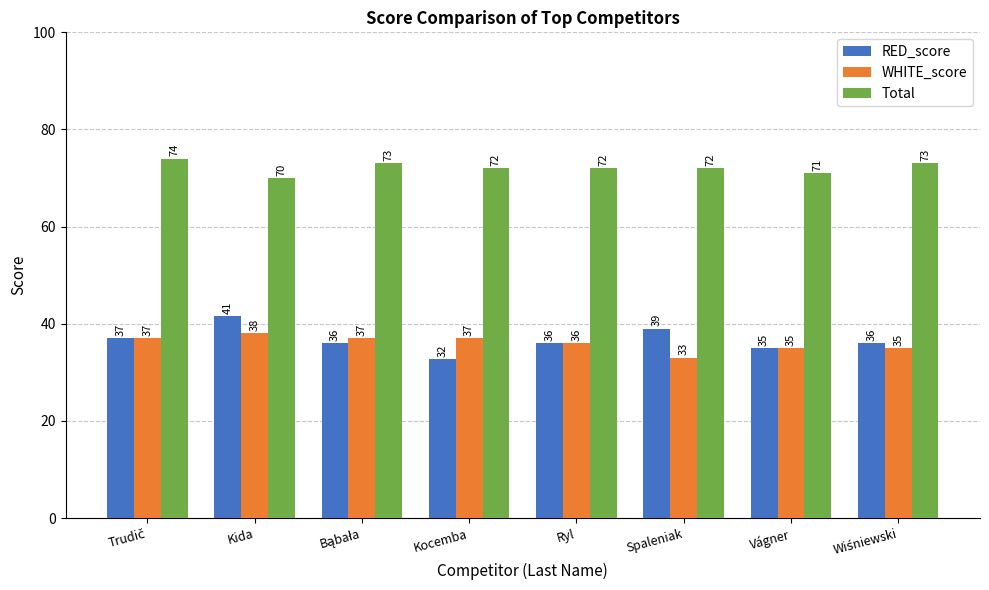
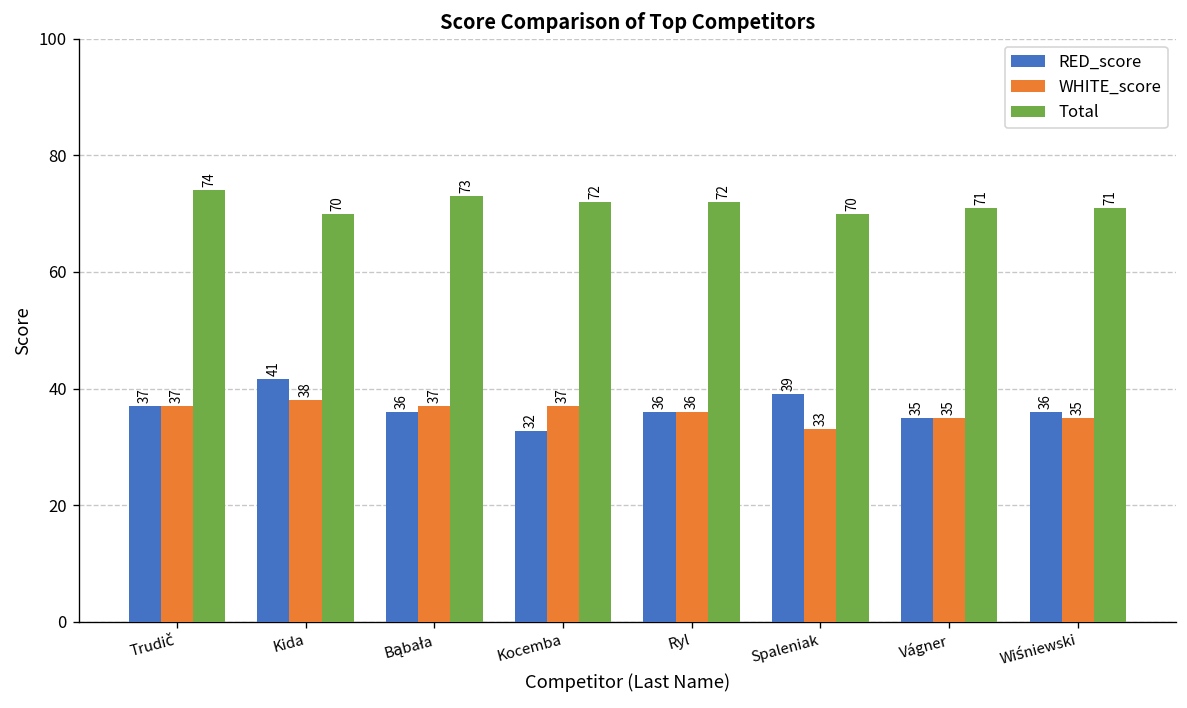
  {
    "RED_score": {
      "Trudič": 37,
      "Bąbała": 36,
      "Ryl": 36,
      "Spaleniak": 39,
      "Vágner": 35,
      "Wiśniewski": 36
    },
    "WHITE_score": {
      "Trudič": 37,
      "Kida": 38,
      "Bąbała": 37,
      "Kocemba": 37,
      "Ryl": 36,
      "Spaleniak": 33,
      "Vágner": 35,
      "Wiśniewski": 35
    },
    "Total": {
      "Trudič": 74,
      "Kida": 70,
      "Bąbała": 73,
      "Kocemba": 72,
      "Ryl": 72,
-     "Spaleniak": 72,
+     "Spaleniak": 70,
      "Vágner": 71,
-     "Wiśniewski": 73
+     "Wiśniewski": 71
    }
  }
